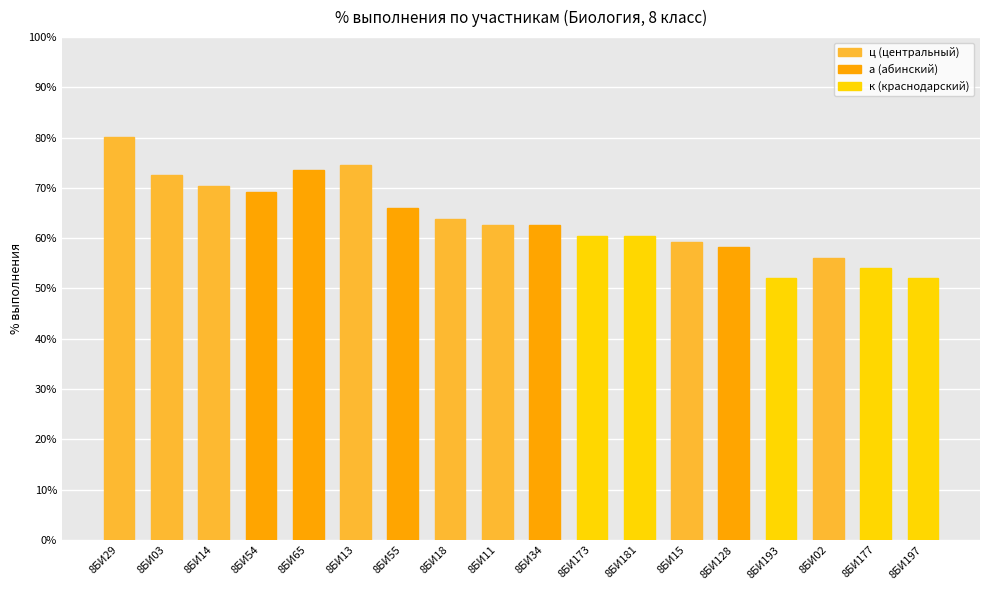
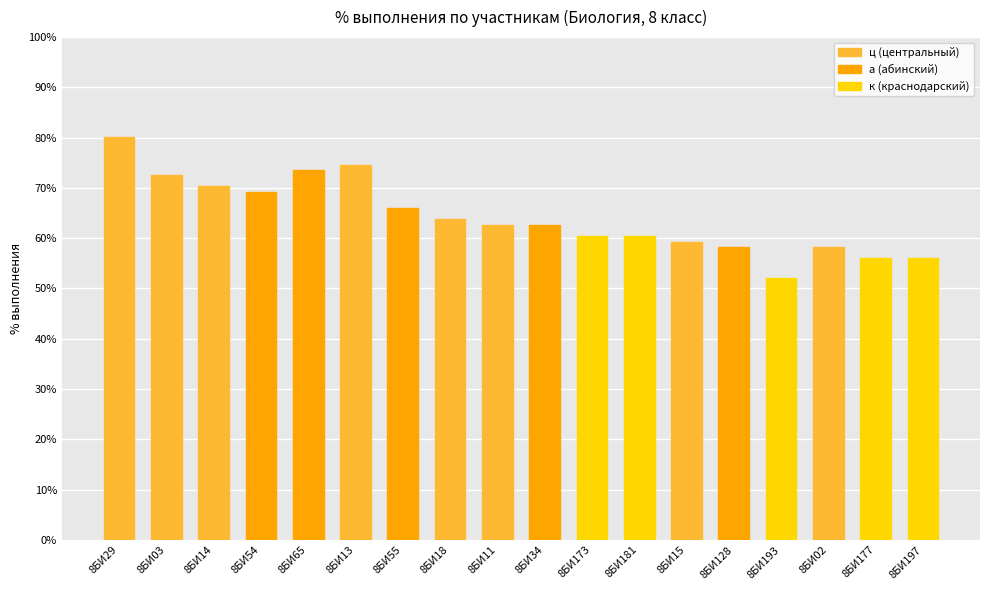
  {
    "8БИ29": "80%",
    "8БИ03": "73%",
    "8БИ14": "70%",
    "8БИ54": "69%",
    "8БИ65": "74%",
    "8БИ13": "75%",
    "8БИ55": "66%",
    "8БИ18": "64%",
    "8БИ11": "63%",
    "8БИ34": "63%",
    "8БИ173": "60%",
    "8БИ181": "60%",
    "8БИ15": "59%",
    "8БИ128": "58%",
    "8БИ193": "52%",
-   "8БИ02": "56%",
-   "8БИ177": "54%",
-   "8БИ197": "52%"
+   "8БИ02": "58%",
+   "8БИ177": "56%",
+   "8БИ197": "56%"
  }
